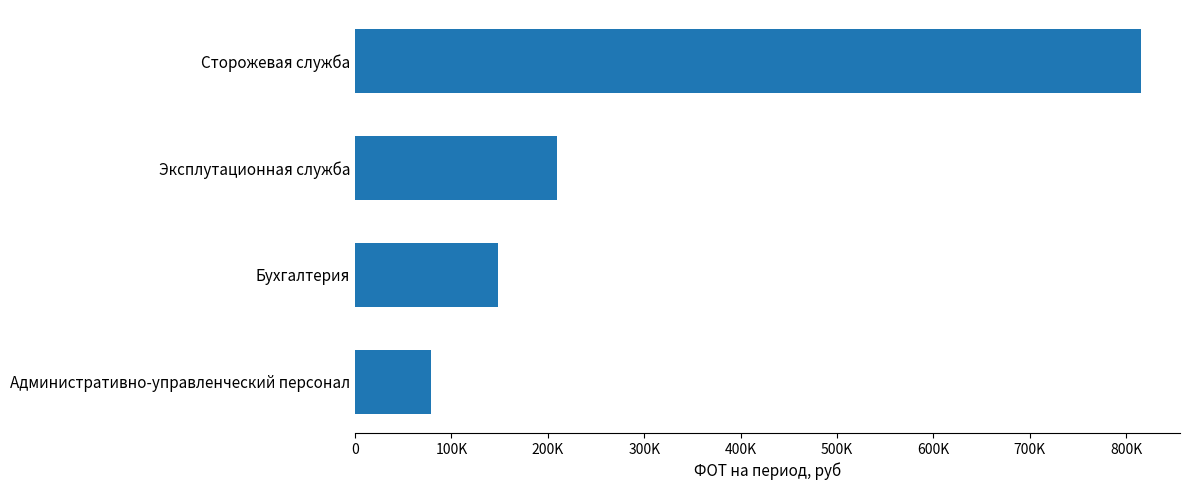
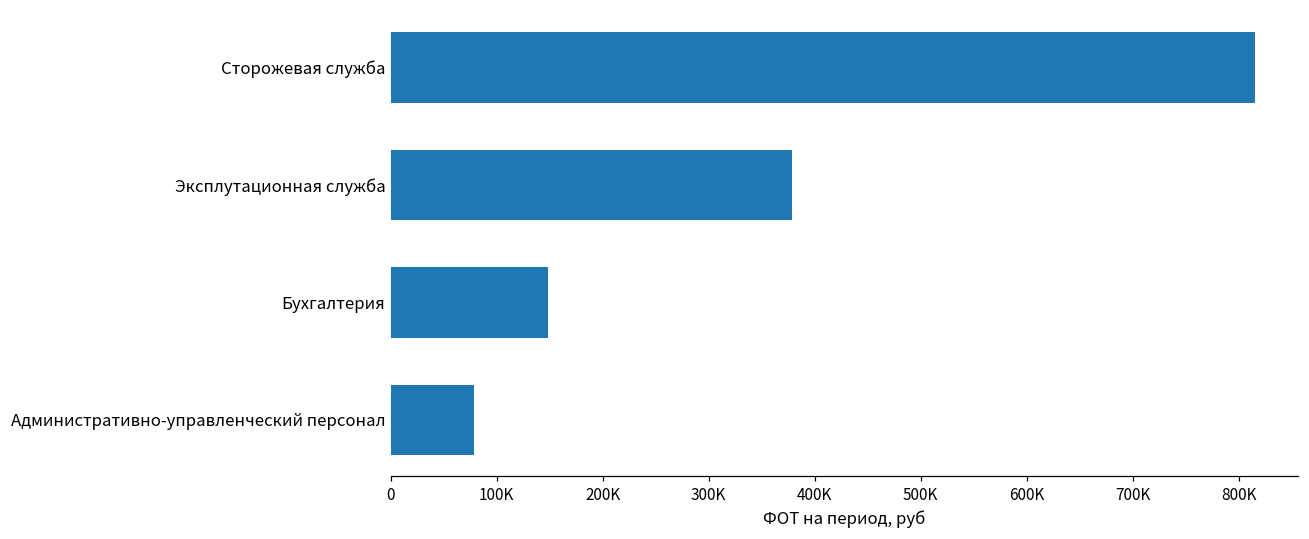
  {
    "Сторожевая служба": 820000,
-   "Эксплутационная служба": 210000,
+   "Эксплутационная служба": 380000,
    "Бухгалтерия": 150000,
    "Административно-управленческий персонал": 80000
  }
